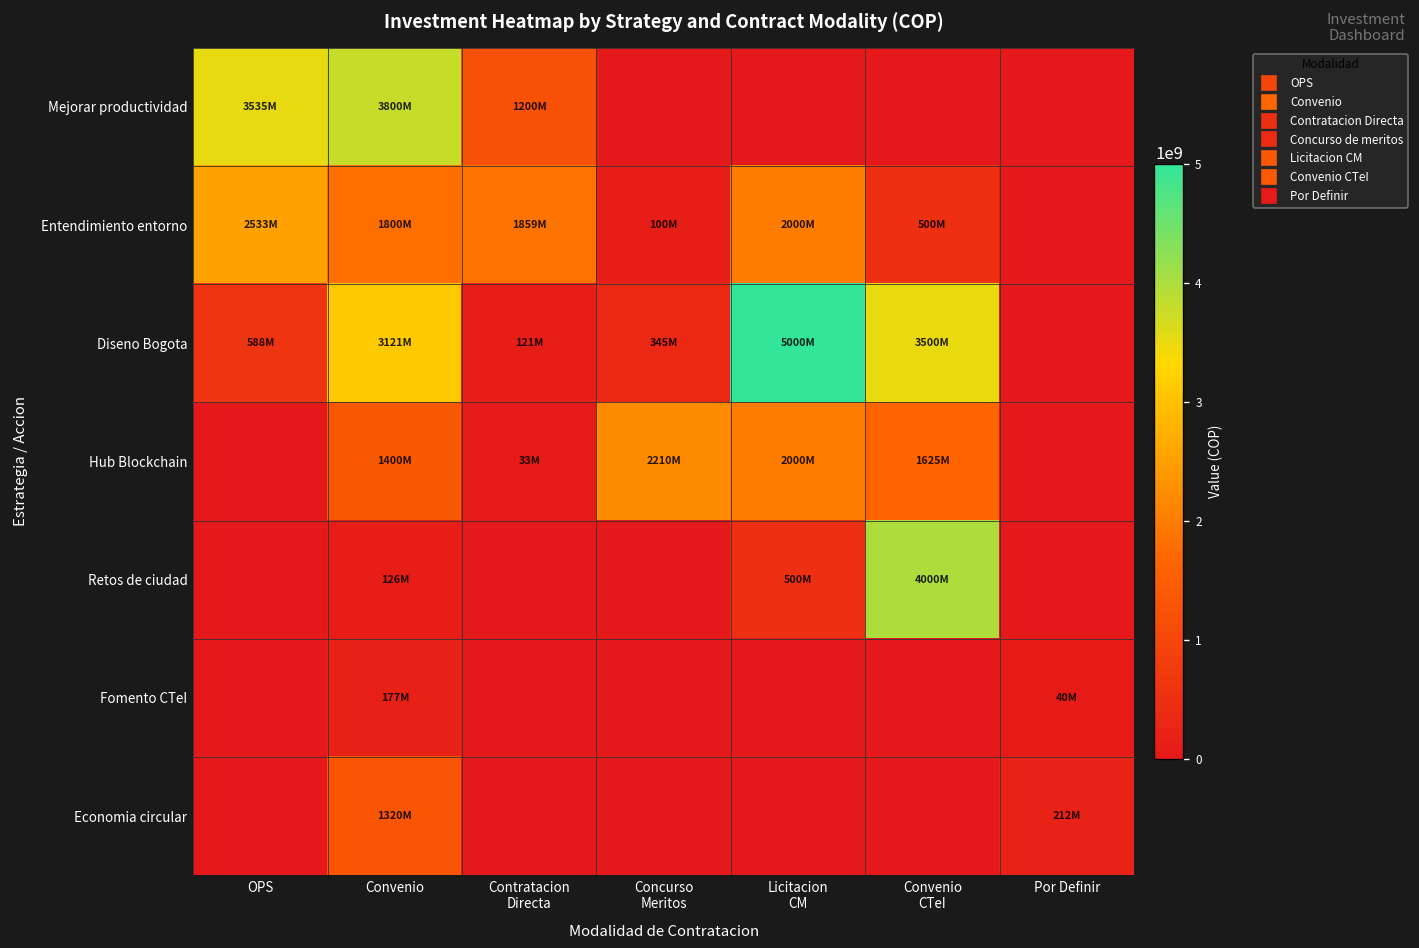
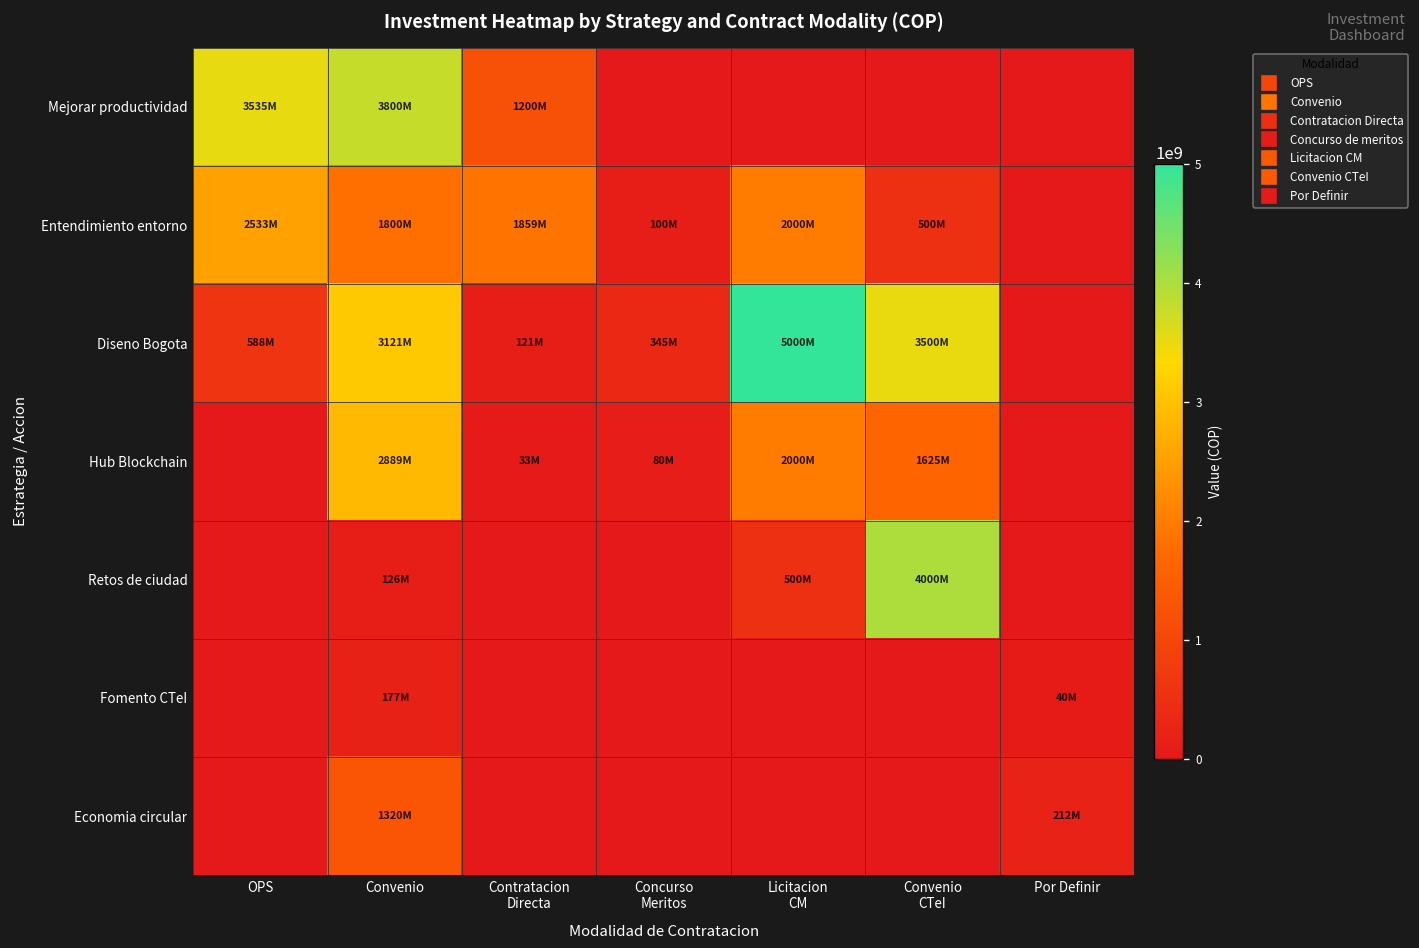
  {
    "Mejorar productividad": {
      "OPS": "3535M",
      "Convenio": "3800M",
      "Contratacion Directa": "1200M"
    },
    "Entendimiento entorno": {
      "OPS": "2533M",
      "Convenio": "1800M",
      "Contratacion Directa": "1859M",
      "Concurso Meritos": "100M",
      "Licitacion CM": "2000M",
      "Convenio CTeI": "500M"
    },
    "Diseno Bogota": {
      "OPS": "588M",
      "Convenio": "3121M",
      "Contratacion Directa": "121M",
      "Concurso Meritos": "345M",
      "Licitacion CM": "5000M",
      "Convenio CTeI": "3500M"
    },
    "Hub Blockchain": {
-     "Convenio": "1400M",
+     "Convenio": "2889M",
      "Contratacion Directa": "33M",
-     "Concurso Meritos": "2210M",
+     "Concurso Meritos": "80M",
      "Licitacion CM": "2000M",
      "Convenio CTeI": "1625M"
    },
    "Retos de ciudad": {
      "Convenio": "126M",
      "Licitacion CM": "500M",
      "Convenio CTeI": "4000M"
    },
    "Fomento CTeI": {
      "Convenio": "177M",
      "Por Definir": "40M"
    },
    "Economia circular": {
      "Convenio": "1320M",
      "Por Definir": "212M"
    }
  }
